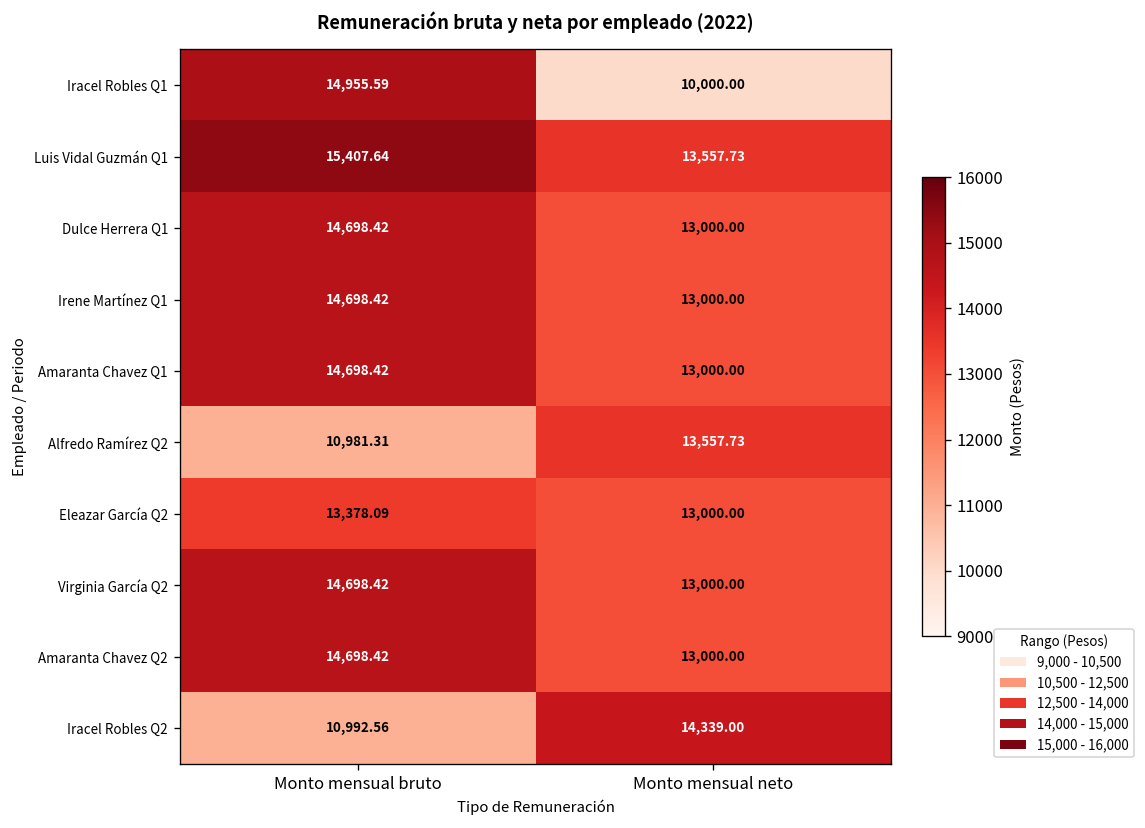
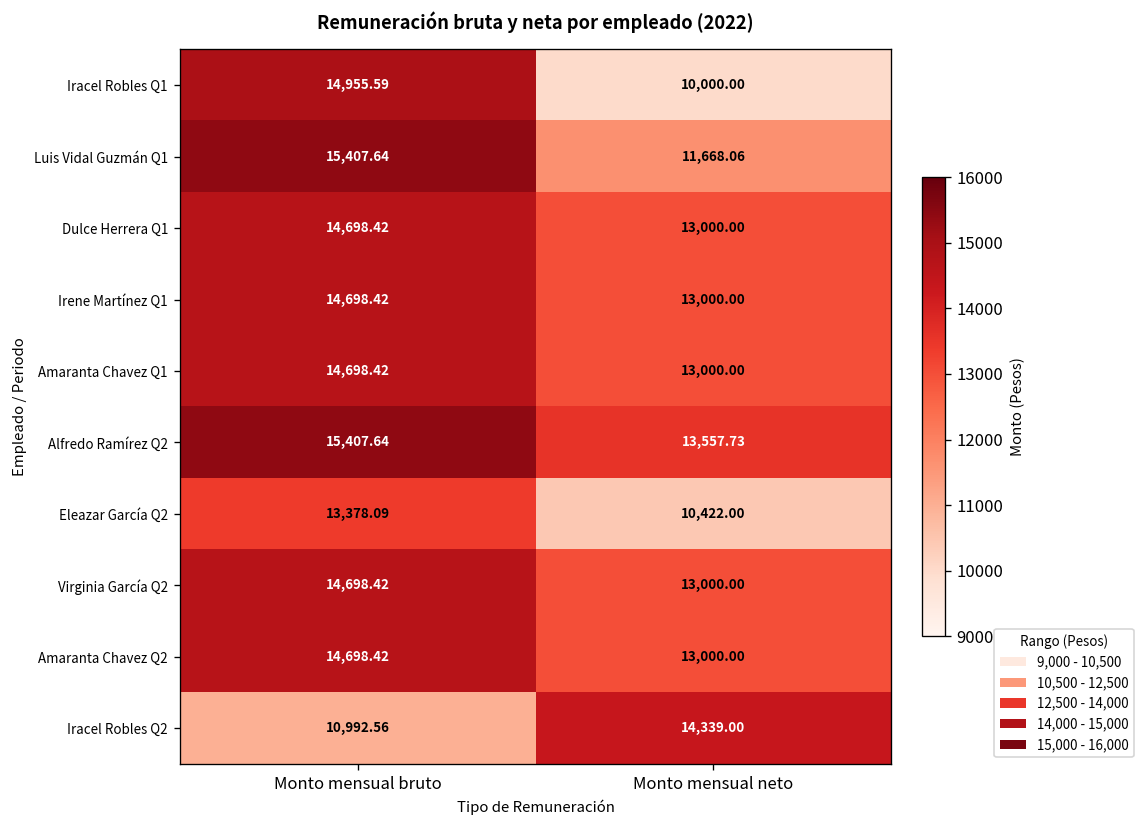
  {
    "Iracel Robles Q1": {
      "Monto mensual bruto": "14,955.59",
      "Monto mensual neto": "10,000.00"
    },
    "Luis Vidal Guzmán Q1": {
      "Monto mensual bruto": "15,407.64",
-     "Monto mensual neto": "13,557.73"
+     "Monto mensual neto": "11,668.06"
    },
    "Dulce Herrera Q1": {
      "Monto mensual bruto": "14,698.42",
      "Monto mensual neto": "13,000.00"
    },
    "Irene Martínez Q1": {
      "Monto mensual bruto": "14,698.42",
      "Monto mensual neto": "13,000.00"
    },
    "Amaranta Chavez Q1": {
      "Monto mensual bruto": "14,698.42",
      "Monto mensual neto": "13,000.00"
    },
    "Alfredo Ramírez Q2": {
-     "Monto mensual bruto": "10,981.31",
+     "Monto mensual bruto": "15,407.64",
      "Monto mensual neto": "13,557.73"
    },
    "Eleazar García Q2": {
      "Monto mensual bruto": "13,378.09",
-     "Monto mensual neto": "13,000.00"
+     "Monto mensual neto": "10,422.00"
    },
    "Virginia García Q2": {
      "Monto mensual bruto": "14,698.42",
      "Monto mensual neto": "13,000.00"
    },
    "Amaranta Chavez Q2": {
      "Monto mensual bruto": "14,698.42",
      "Monto mensual neto": "13,000.00"
    },
    "Iracel Robles Q2": {
      "Monto mensual bruto": "10,992.56",
      "Monto mensual neto": "14,339.00"
    }
  }
